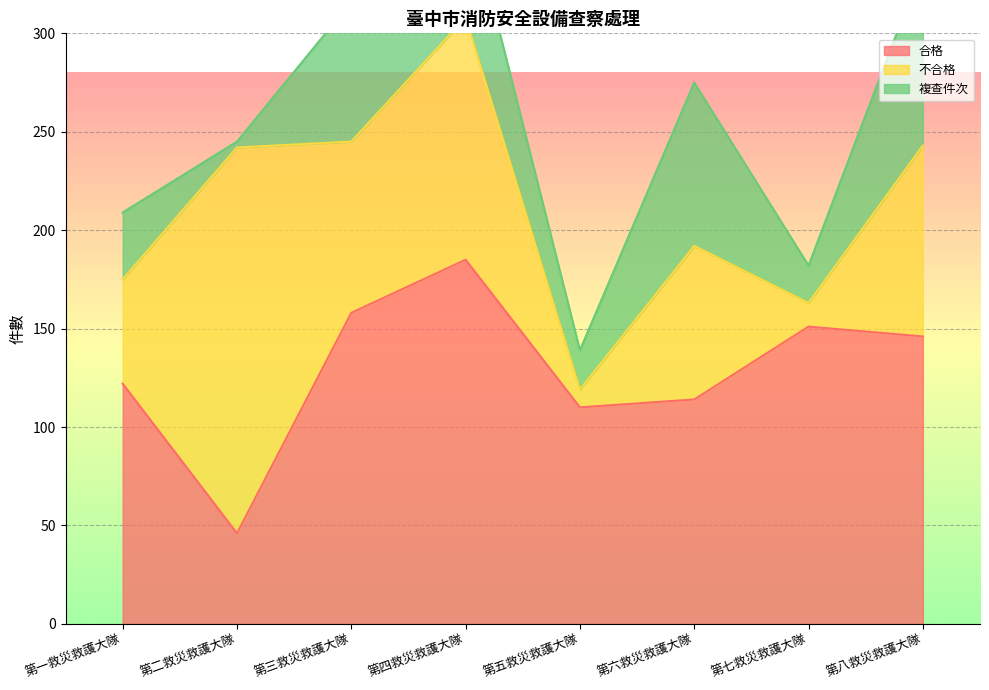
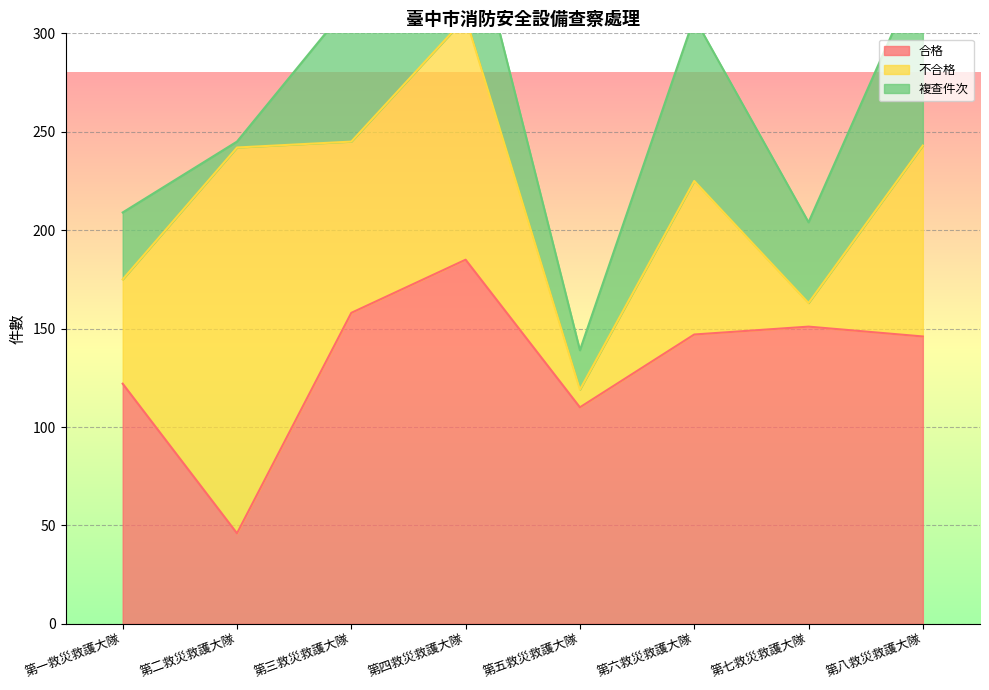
  {
    "合格": {
      "第一救災救護大隊": 122,
      "第二救災救護大隊": 46,
      "第三救災救護大隊": 158,
      "第四救災救護大隊": 185,
      "第五救災救護大隊": 110,
-     "第六救災救護大隊": 114,
+     "第六救災救護大隊": 147,
      "第七救災救護大隊": 151,
      "第八救災救護大隊": 146
    },
    "不合格": {
      "第一救災救護大隊": 53,
      "第二救災救護大隊": 196,
      "第三救災救護大隊": 87,
      "第五救災救護大隊": 9,
      "第六救災救護大隊": 78,
      "第七救災救護大隊": 12,
      "第八救災救護大隊": 97
    },
    "複查件次": {
      "第一救災救護大隊": 34,
      "第二救災救護大隊": 3,
      "第五救災救護大隊": 20,
-     "第七救災救護大隊": 19
+     "第七救災救護大隊": 41
    }
  }
